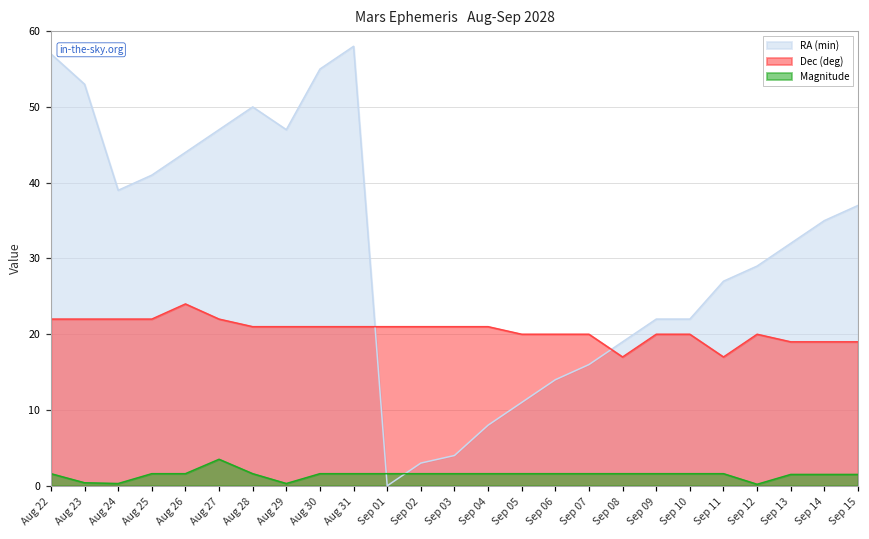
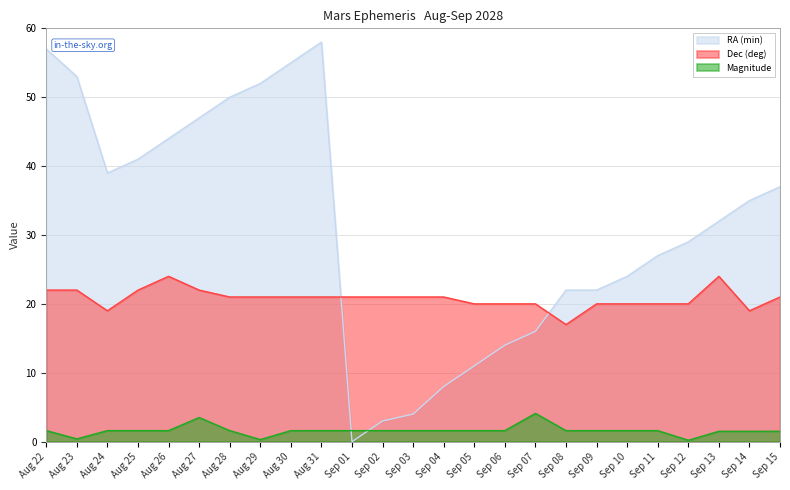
  {
    "RA (min)": {
      "Aug 22": 57,
      "Aug 23": 53,
      "Aug 24": 39,
      "Aug 25": 41,
      "Aug 26": 44,
      "Aug 27": 47,
      "Aug 28": 50,
-     "Aug 29": 47,
+     "Aug 29": 52,
      "Aug 30": 55,
      "Aug 31": 58,
      "Sep 01": 0,
      "Sep 02": 3,
      "Sep 03": 4,
      "Sep 04": 8,
      "Sep 05": 11,
      "Sep 06": 14,
      "Sep 07": 16,
-     "Sep 08": 19,
+     "Sep 08": 22,
      "Sep 09": 22,
-     "Sep 10": 22,
+     "Sep 10": 24,
      "Sep 11": 27,
      "Sep 12": 29,
      "Sep 13": 32,
      "Sep 14": 35,
      "Sep 15": 37
    },
    "Dec (deg)": {
      "Aug 22": 22,
      "Aug 23": 22,
-     "Aug 24": 22,
+     "Aug 24": 19,
      "Aug 25": 22,
      "Aug 26": 24,
      "Aug 27": 22,
      "Aug 28": 21,
      "Aug 29": 21,
      "Aug 30": 21,
      "Aug 31": 21,
      "Sep 01": 21,
      "Sep 02": 21,
      "Sep 03": 21,
      "Sep 04": 21,
      "Sep 05": 20,
      "Sep 06": 20,
      "Sep 07": 20,
      "Sep 08": 17,
      "Sep 09": 20,
      "Sep 10": 20,
-     "Sep 11": 17,
+     "Sep 11": 20,
      "Sep 12": 20,
-     "Sep 13": 19,
+     "Sep 13": 24,
      "Sep 14": 19,
-     "Sep 15": 19
+     "Sep 15": 21
    },
    "Magnitude": {
      "Aug 22": 2,
      "Aug 23": 0,
-     "Aug 24": 0,
+     "Aug 24": 2,
      "Aug 25": 2,
      "Aug 26": 2,
      "Aug 27": 4,
      "Aug 28": 2,
      "Aug 29": 0,
      "Aug 30": 2,
      "Aug 31": 2,
      "Sep 01": 2,
      "Sep 02": 2,
      "Sep 03": 2,
      "Sep 04": 2,
      "Sep 05": 2,
      "Sep 06": 2,
-     "Sep 07": 2,
+     "Sep 07": 4,
      "Sep 08": 2,
      "Sep 09": 2,
      "Sep 10": 2,
      "Sep 11": 2,
      "Sep 12": 0,
      "Sep 13": 2,
      "Sep 14": 2,
      "Sep 15": 2
    }
  }
